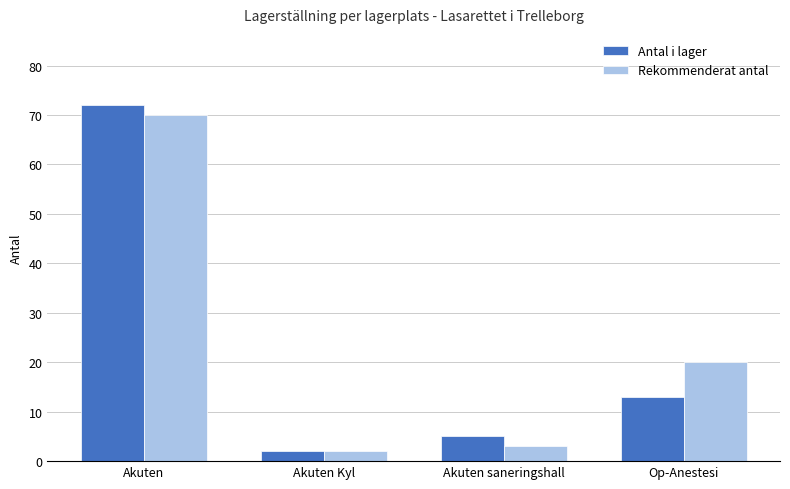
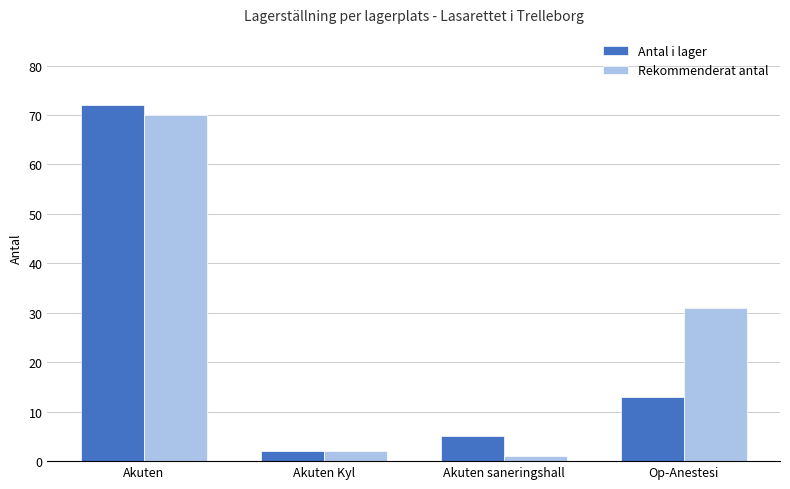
  {
    "Antal i lager": {
      "Akuten": 72,
      "Akuten Kyl": 2,
      "Akuten saneringshall": 5,
      "Op-Anestesi": 13
    },
    "Rekommenderat antal": {
      "Akuten": 70,
      "Akuten Kyl": 2,
-     "Akuten saneringshall": 3,
-     "Op-Anestesi": 20
+     "Akuten saneringshall": 1,
+     "Op-Anestesi": 31
    }
  }
